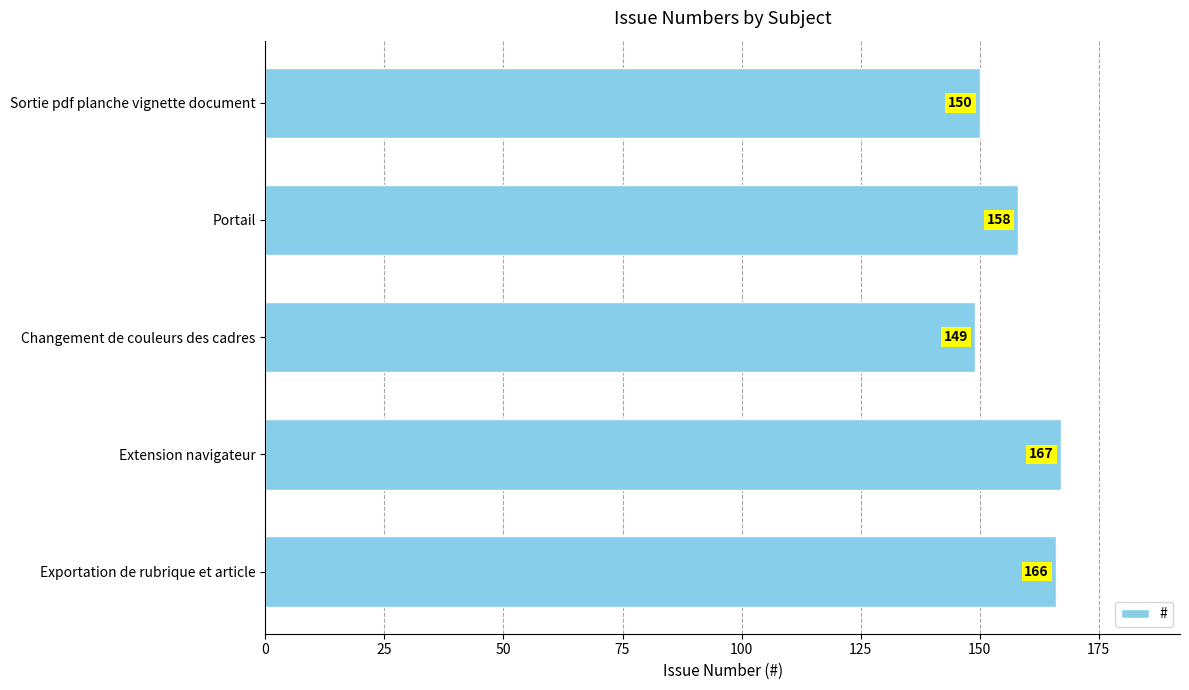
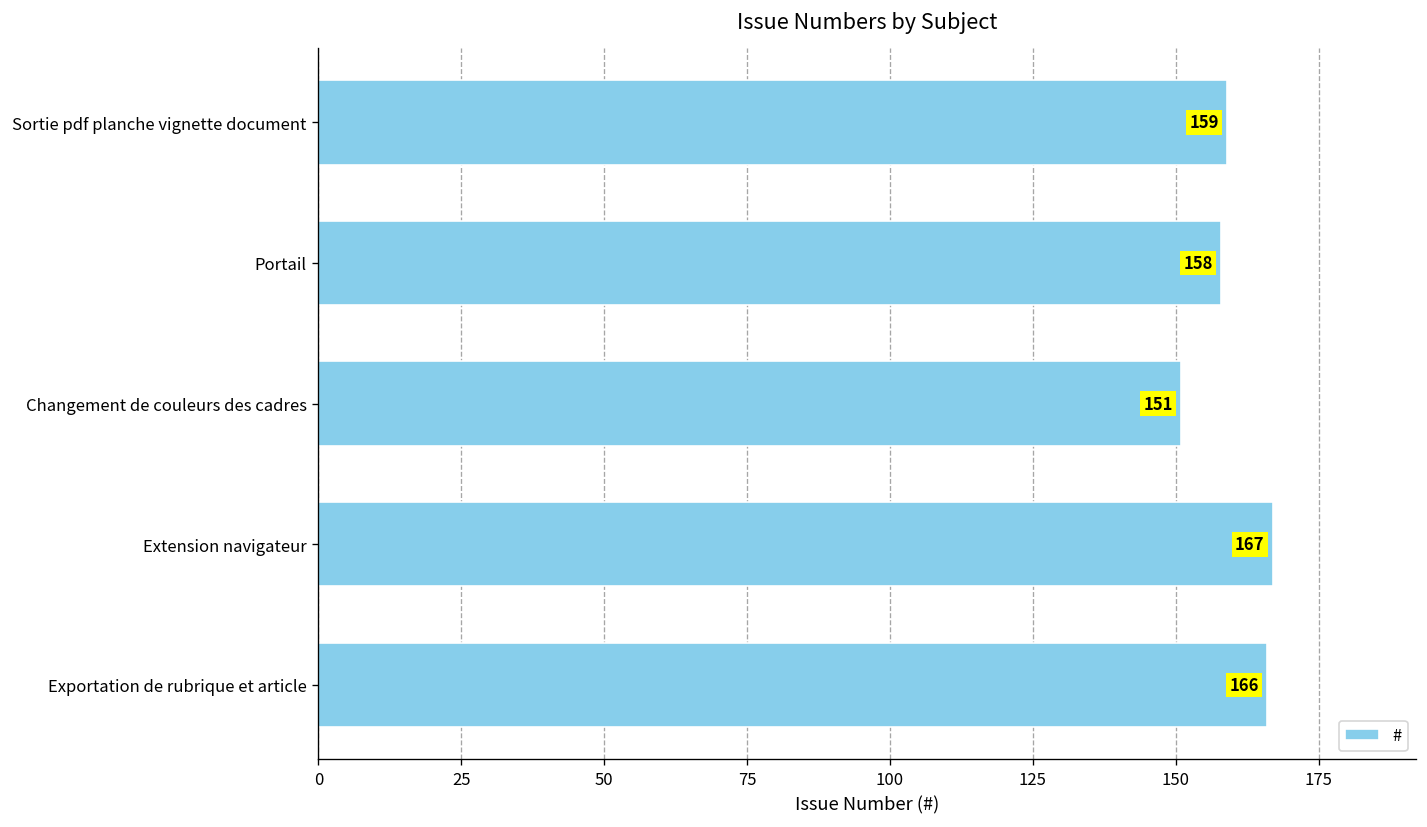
  {
-   "Sortie pdf planche vignette document": 150,
-   "Changement de couleurs des cadres": 149
+   "Sortie pdf planche vignette document": 159,
+   "Changement de couleurs des cadres": 151
  }
